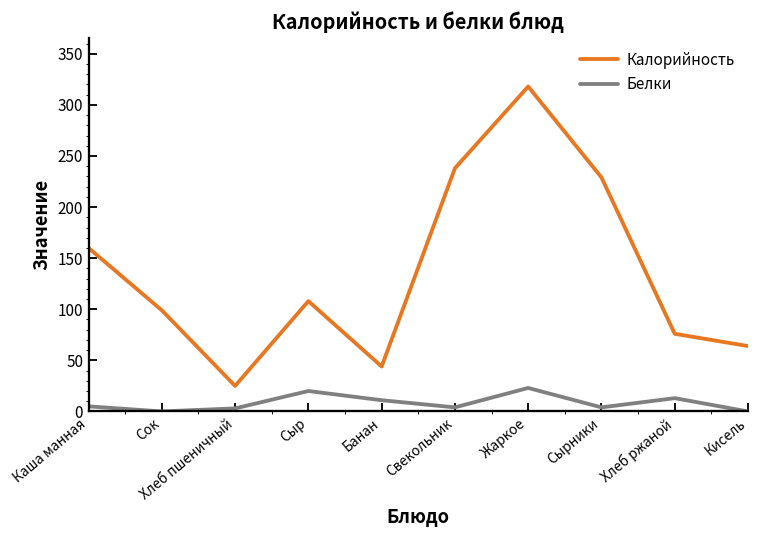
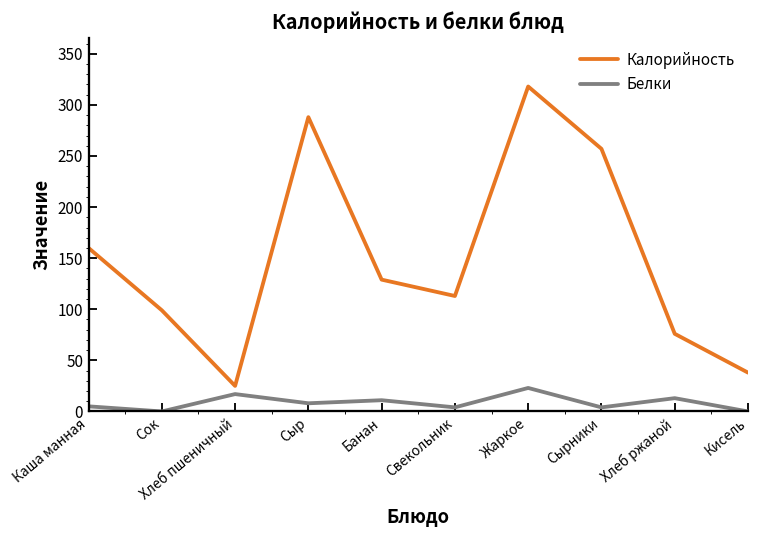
  {
    "Калорийность": {
      "Каша манная": 160,
      "Сок": 100,
      "Хлеб пшеничный": 30,
-     "Сыр": 110,
-     "Банан": 40,
-     "Свекольник": 240,
+     "Сыр": 290,
+     "Банан": 130,
+     "Свекольник": 110,
      "Жаркое": 320,
-     "Сырники": 230,
+     "Сырники": 260,
      "Хлеб ржаной": 80,
-     "Кисель": 60
+     "Кисель": 40
    },
    "Белки": {
      "Каша манная": 10,
      "Сок": 0,
-     "Хлеб пшеничный": 0,
-     "Сыр": 20,
+     "Хлеб пшеничный": 20,
+     "Сыр": 10,
      "Банан": 10,
      "Свекольник": 0,
      "Жаркое": 20,
      "Сырники": 0,
      "Хлеб ржаной": 10,
      "Кисель": 0
    }
  }
